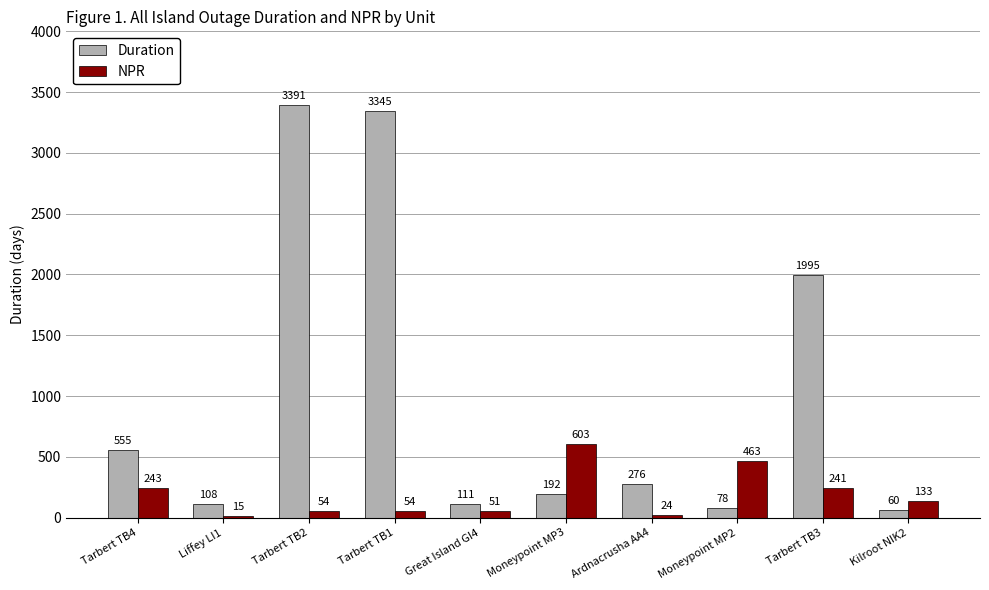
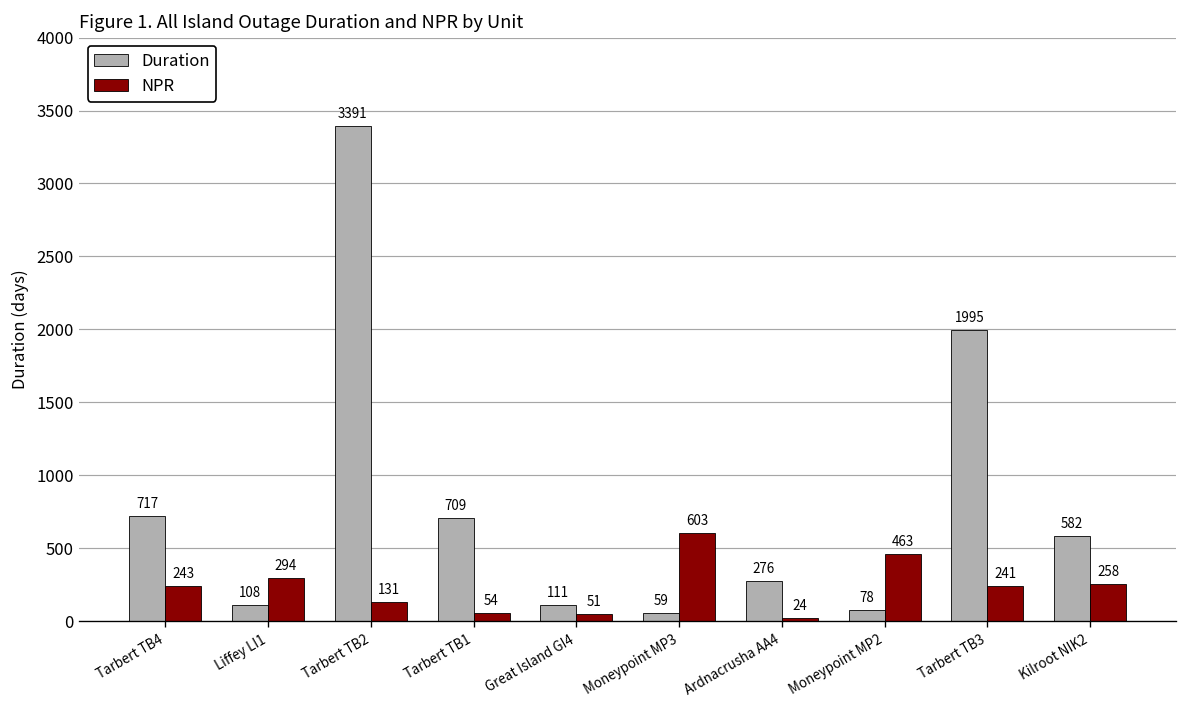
  {
    "Duration": {
-     "Tarbert TB4": 555,
+     "Tarbert TB4": 717,
      "Liffey LI1": 108,
      "Tarbert TB2": 3391,
-     "Tarbert TB1": 3345,
+     "Tarbert TB1": 709,
      "Great Island GI4": 111,
-     "Moneypoint MP3": 192,
+     "Moneypoint MP3": 59,
      "Ardnacrusha AA4": 276,
      "Moneypoint MP2": 78,
      "Tarbert TB3": 1995,
-     "Kilroot NIK2": 60
+     "Kilroot NIK2": 582
    },
    "NPR": {
      "Tarbert TB4": 243,
-     "Liffey LI1": 15,
-     "Tarbert TB2": 54,
+     "Liffey LI1": 294,
+     "Tarbert TB2": 131,
      "Tarbert TB1": 54,
      "Great Island GI4": 51,
      "Moneypoint MP3": 603,
      "Ardnacrusha AA4": 24,
      "Moneypoint MP2": 463,
      "Tarbert TB3": 241,
-     "Kilroot NIK2": 133
+     "Kilroot NIK2": 258
    }
  }
